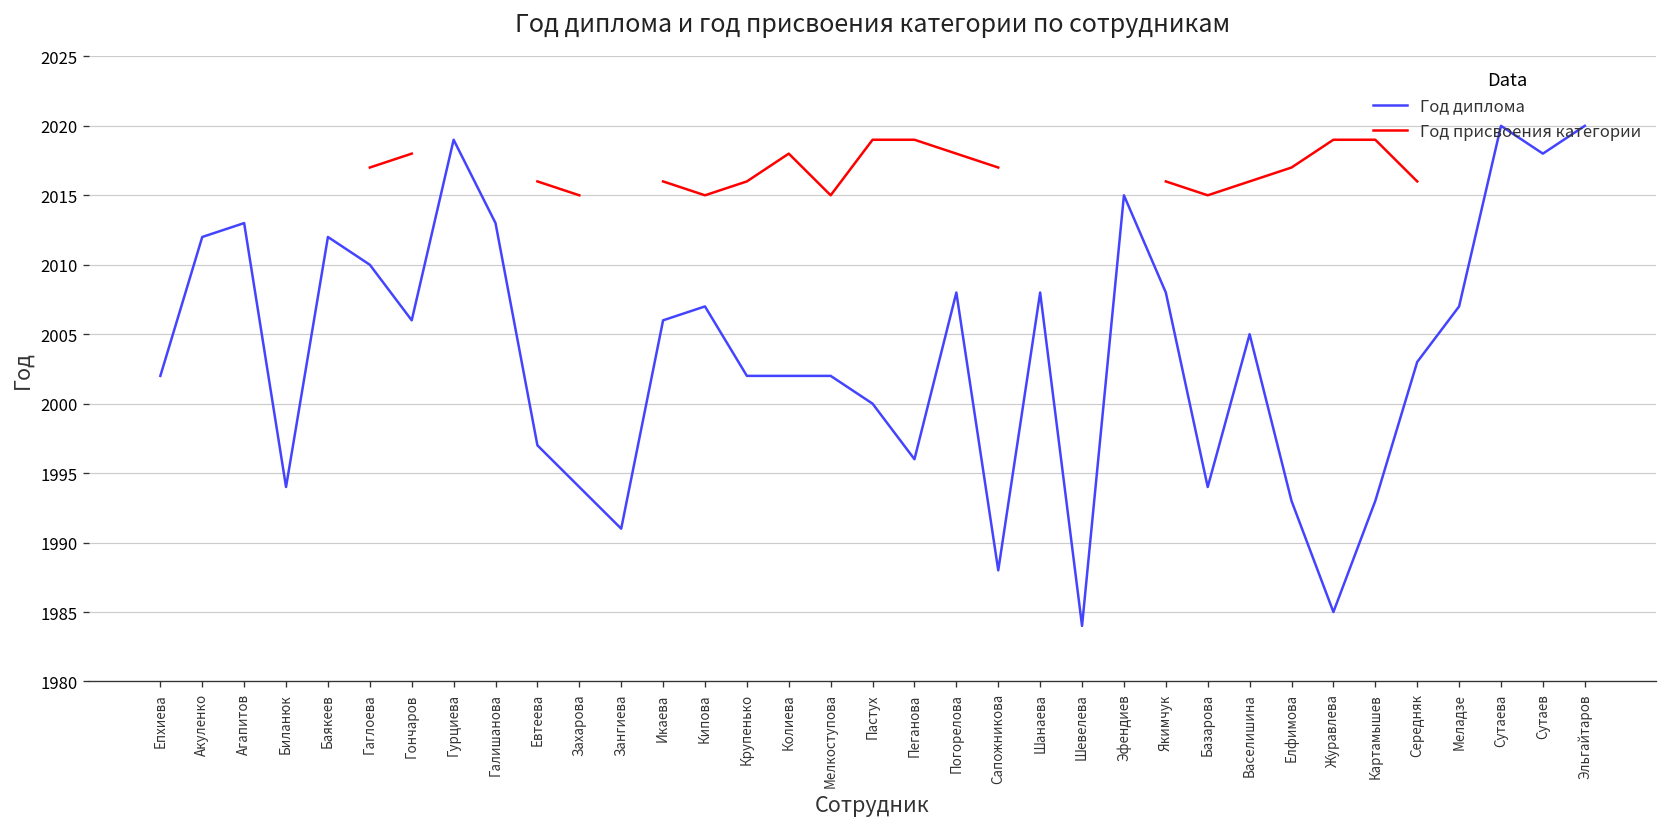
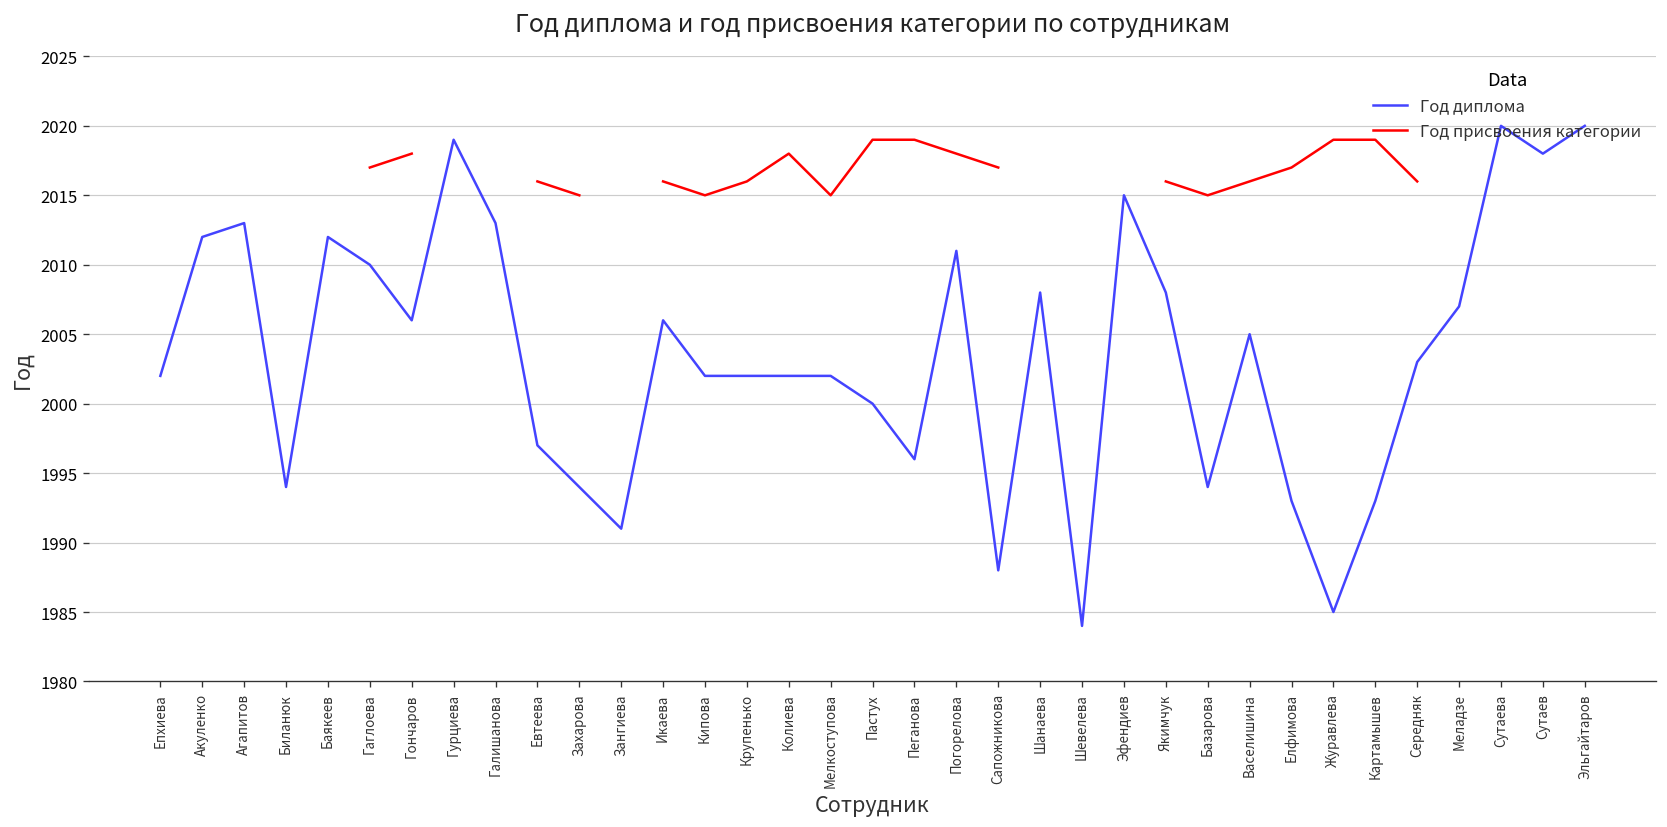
  {
    "Год диплома": {
      "Епхиева": 2002,
      "Акуленко": 2012,
      "Агапитов": 2013,
      "Биланюк": 1994,
      "Баякеев": 2012,
      "Гаглоева": 2010,
      "Гончаров": 2006,
      "Гурциева": 2019,
      "Галишанова": 2013,
      "Евтеева": 1997,
      "Захарова": 1994,
      "Зангиева": 1991,
      "Икаева": 2006,
-     "Кипова": 2007,
+     "Кипова": 2002,
      "Крупенько": 2002,
      "Колиева": 2002,
      "Мелкоступова": 2002,
      "Пастух": 2000,
      "Пеганова": 1996,
-     "Погорелова": 2008,
+     "Погорелова": 2011,
      "Сапожникова": 1988,
      "Шанаева": 2008,
      "Шевелева": 1984,
      "Эфендиев": 2015,
      "Якимчук": 2008,
      "Базарова": 1994,
      "Васелишина": 2005,
      "Елфимова": 1993,
      "Журавлева": 1985,
      "Картамышев": 1993,
      "Середняк": 2003,
      "Меладзе": 2007,
      "Сутаева": 2020,
      "Сутаев": 2018,
      "Эльгайтаров": 2020
    },
    "Год присвоения категории": {
      "Епхиева": 2018,
      "Биланюк": 2015,
      "Гаглоева": 2017,
      "Гончаров": 2018,
      "Евтеева": 2016,
      "Захарова": 2015,
      "Икаева": 2016,
      "Кипова": 2015,
      "Крупенько": 2016,
      "Колиева": 2018,
      "Мелкоступова": 2015,
      "Пастух": 2019,
      "Пеганова": 2019,
      "Погорелова": 2018,
      "Сапожникова": 2017,
      "Шевелева": 2016,
      "Якимчук": 2016,
      "Базарова": 2015,
      "Васелишина": 2016,
      "Елфимова": 2017,
      "Журавлева": 2019,
      "Картамышев": 2019,
      "Середняк": 2016
    }
  }
